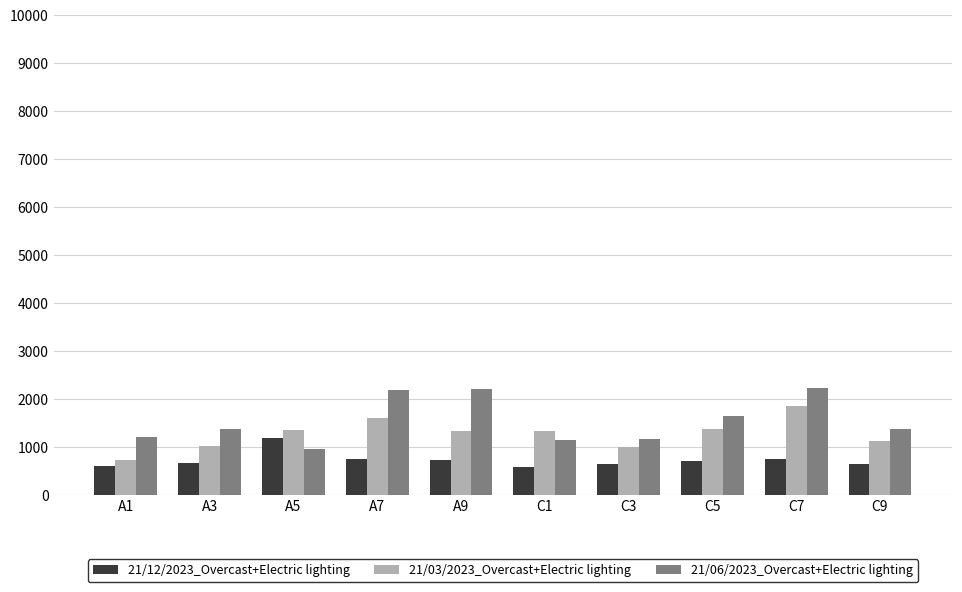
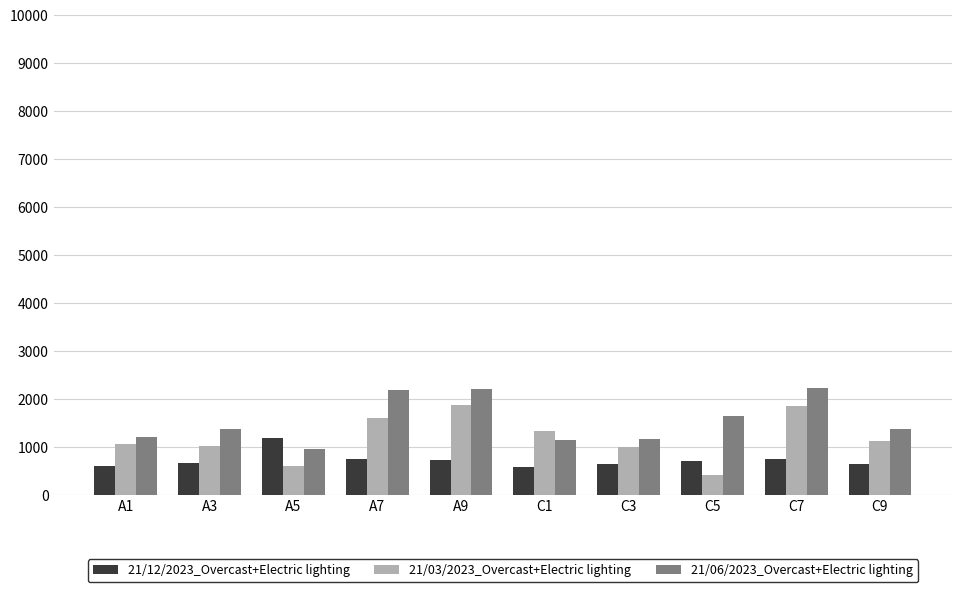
  {
    "21/12/2023_Overcast+Electric lighting": {
      "A1": 600,
      "A3": 700,
      "A5": 1200,
      "A7": 800,
      "A9": 700,
      "C1": 600,
      "C3": 700,
      "C5": 700,
      "C7": 700,
      "C9": 700
    },
    "21/03/2023_Overcast+Electric lighting": {
-     "A1": 700,
+     "A1": 1100,
      "A3": 1000,
-     "A5": 1400,
+     "A5": 600,
      "A7": 1600,
-     "A9": 1300,
+     "A9": 1900,
      "C1": 1300,
      "C3": 1000,
-     "C5": 1400,
+     "C5": 400,
      "C7": 1900,
      "C9": 1100
    },
    "21/06/2023_Overcast+Electric lighting": {
      "A1": 1200,
      "A3": 1400,
      "A5": 1000,
      "A7": 2200,
      "A9": 2200,
      "C1": 1100,
      "C3": 1200,
      "C5": 1700,
      "C7": 2200,
      "C9": 1400
    }
  }
